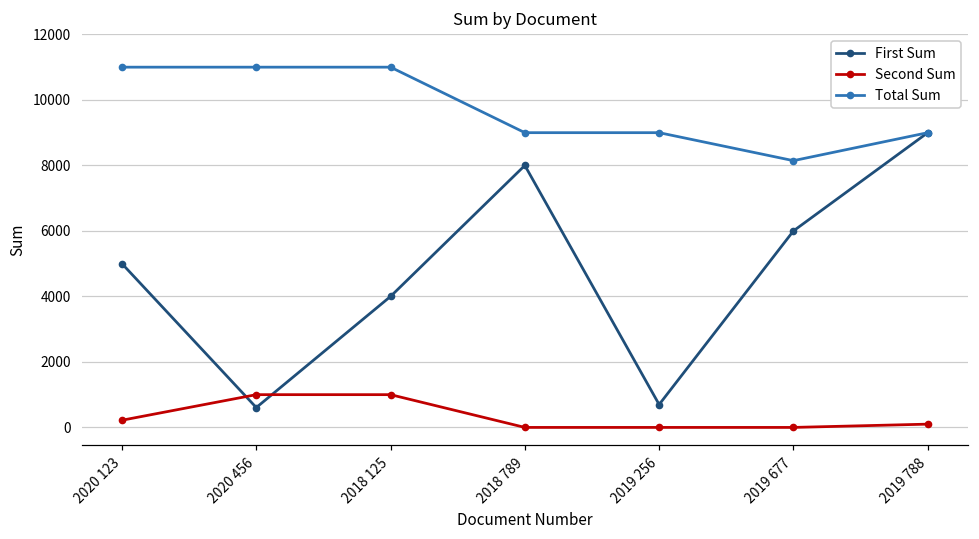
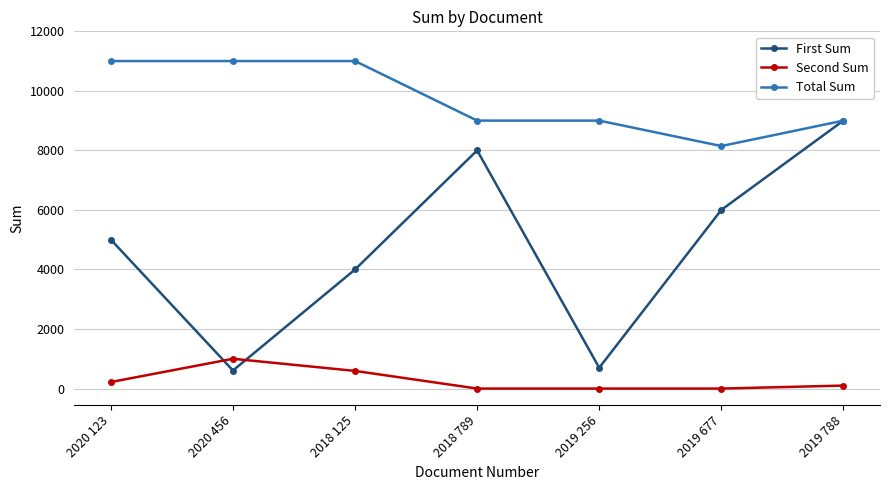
  {
    "First Sum": {
      "2020 123": 5000,
      "2020 456": 600,
      "2018 125": 4000,
      "2018 789": 8000,
      "2019 256": 700,
      "2019 677": 6000
    },
    "Second Sum": {
      "2020 123": 200,
      "2020 456": 1000,
-     "2018 125": 1000,
+     "2018 125": 600,
      "2018 789": 0,
      "2019 256": 0,
      "2019 677": 0,
      "2019 788": 100
    },
    "Total Sum": {
      "2020 123": 11000,
      "2020 456": 11000,
      "2018 125": 11000,
      "2018 789": 9000,
      "2019 256": 9000,
      "2019 677": 8100
    }
  }
